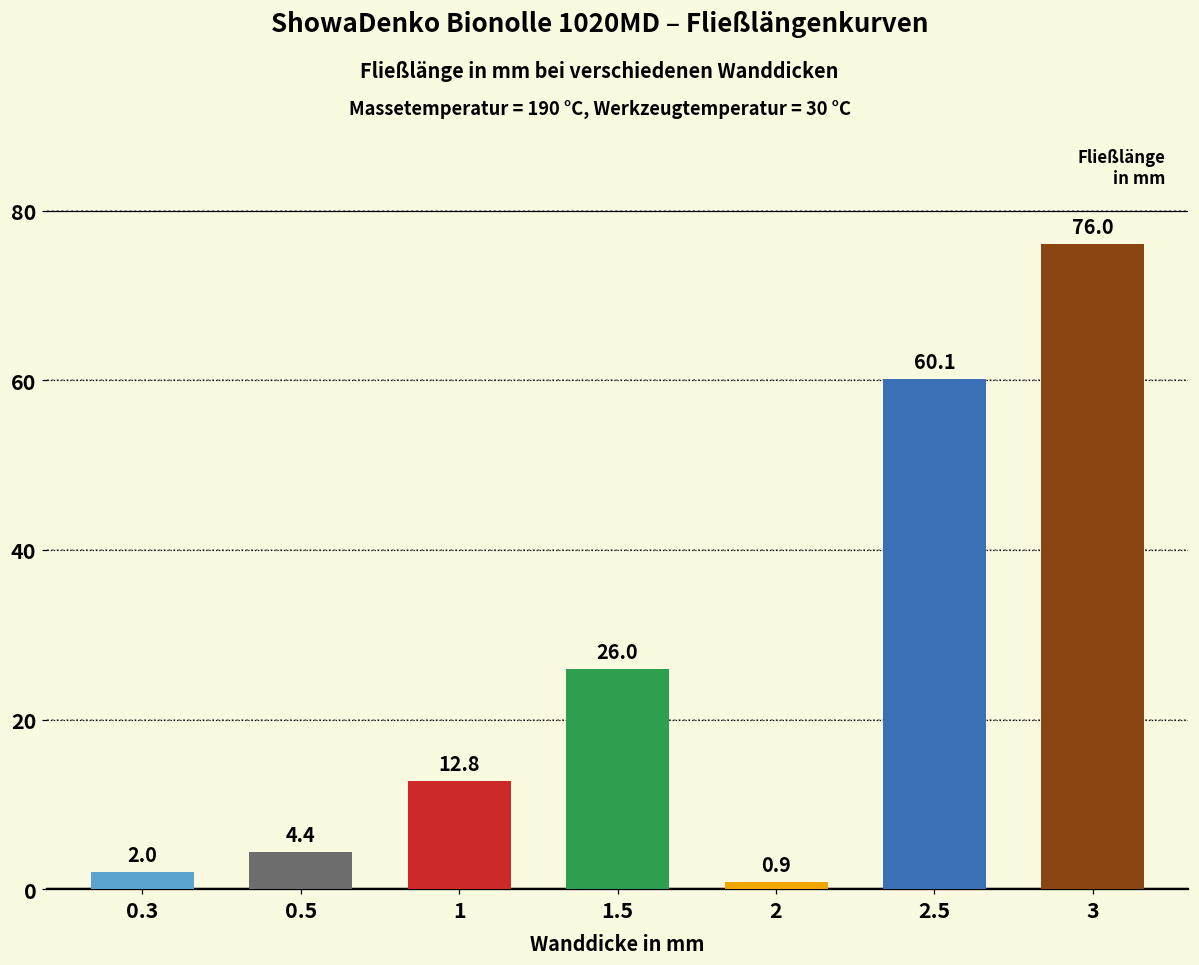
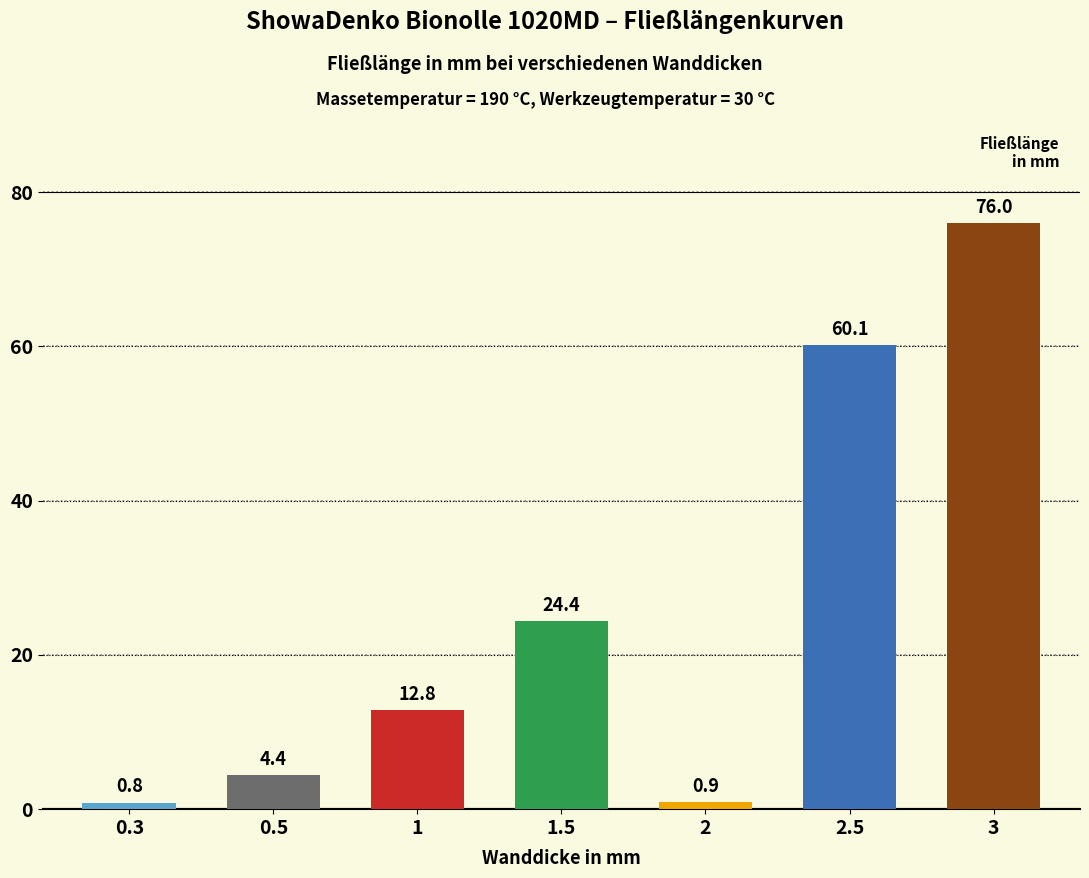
  {
-   "0.3": 2.0,
+   "0.3": 0.8,
    "0.5": 4.4,
    "1": 12.8,
-   "1.5": 26.0,
+   "1.5": 24.4,
    "2": 0.9,
    "2.5": 60.1,
    "3": 76.0
  }
